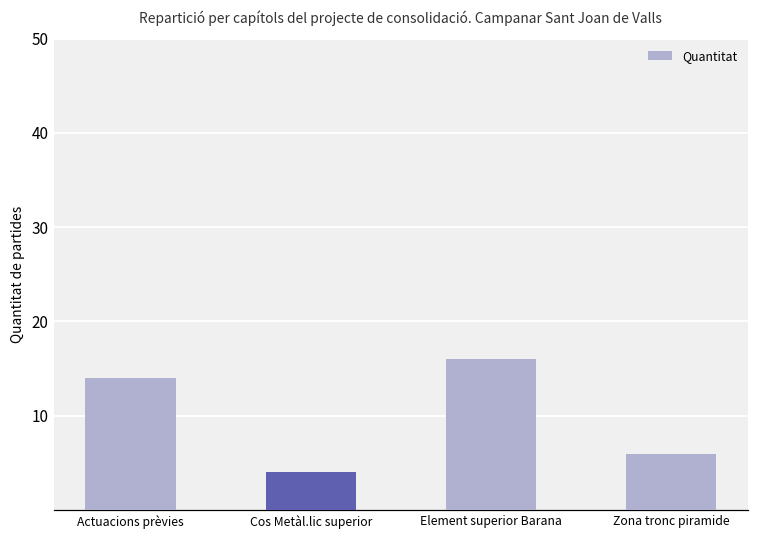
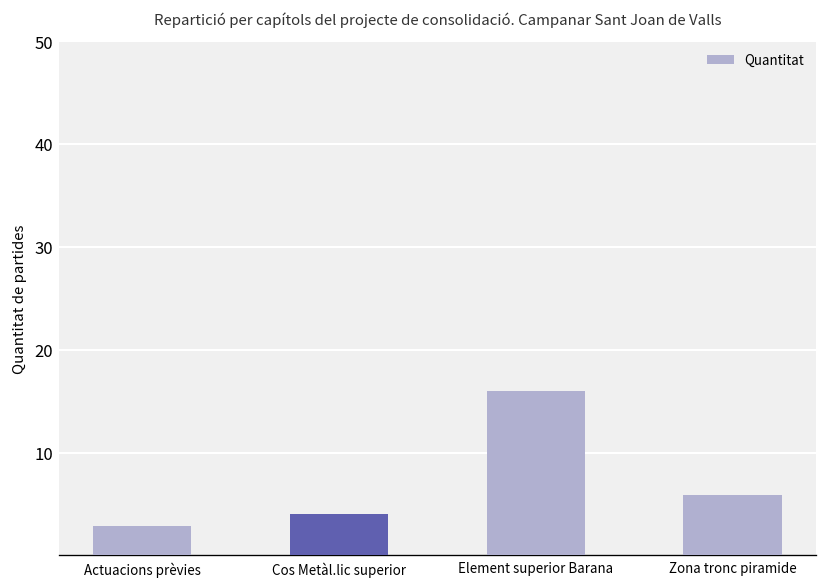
  {
-   "Actuacions prèvies": 14,
+   "Actuacions prèvies": 3,
    "Cos Metàl.lic superior": 4,
    "Element superior Barana": 16,
    "Zona tronc piramide": 6
  }
